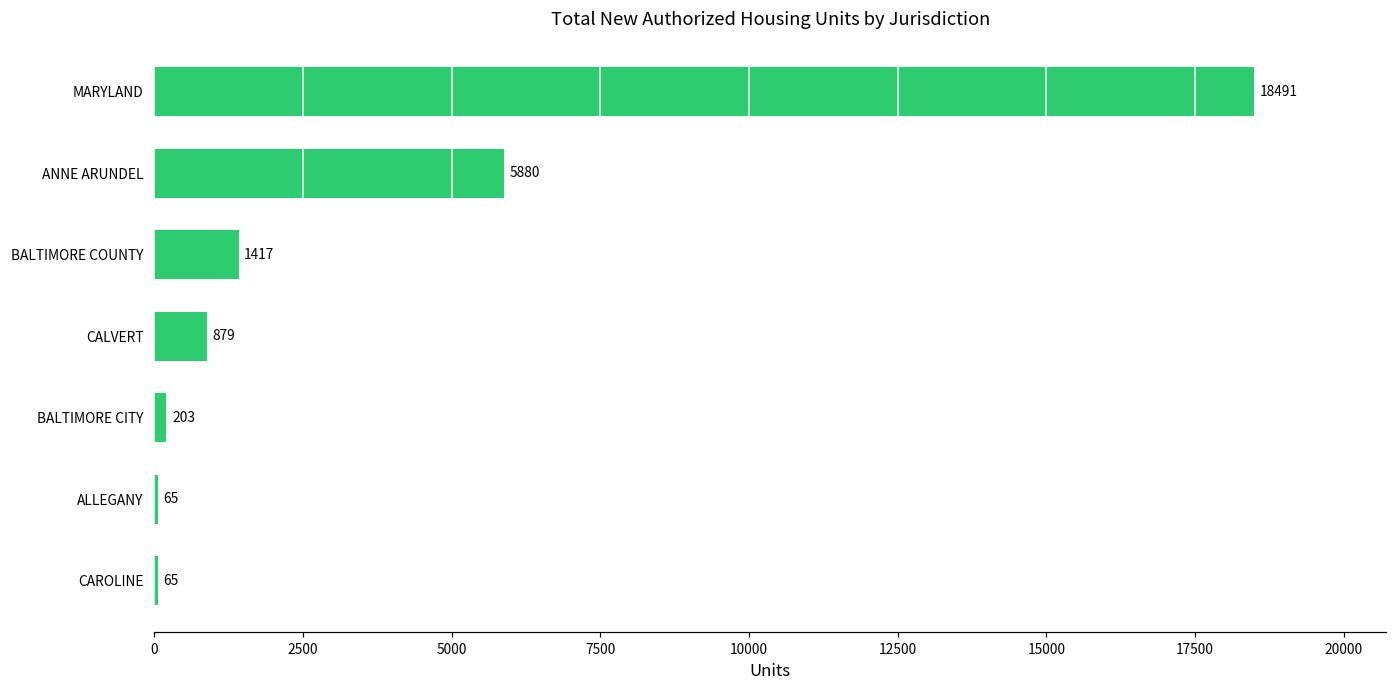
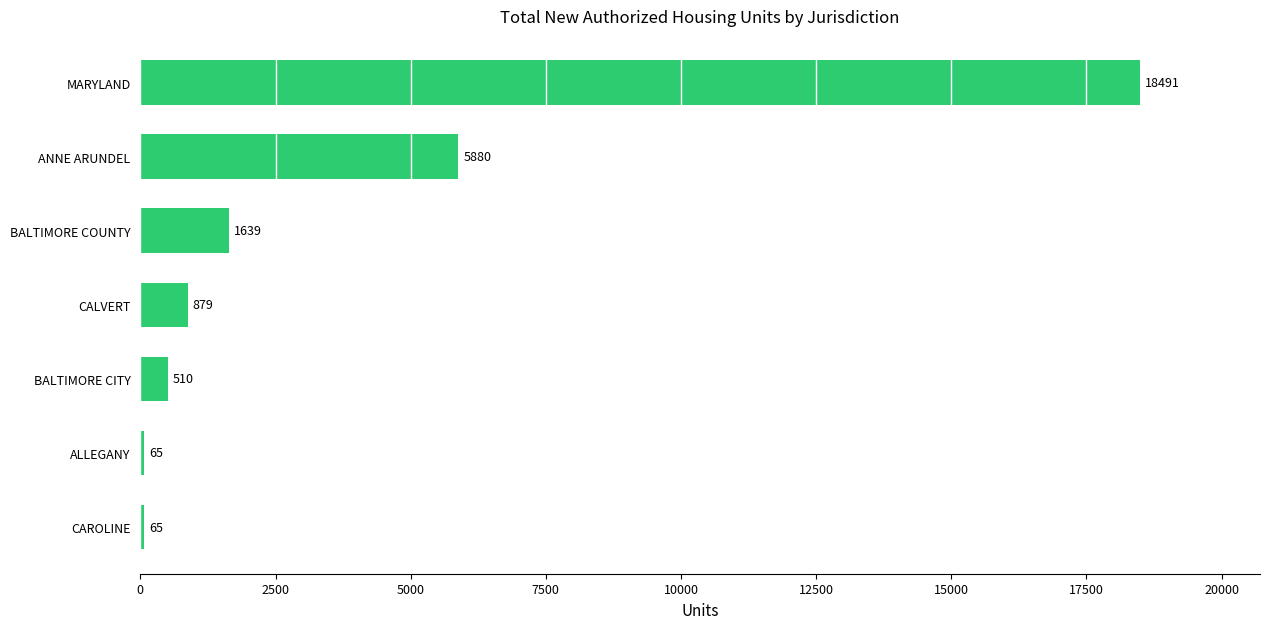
  {
    "MARYLAND": 18491,
    "ANNE ARUNDEL": 5880,
-   "BALTIMORE COUNTY": 1417,
+   "BALTIMORE COUNTY": 1639,
    "CALVERT": 879,
-   "BALTIMORE CITY": 203,
+   "BALTIMORE CITY": 510,
    "ALLEGANY": 65,
    "CAROLINE": 65
  }
